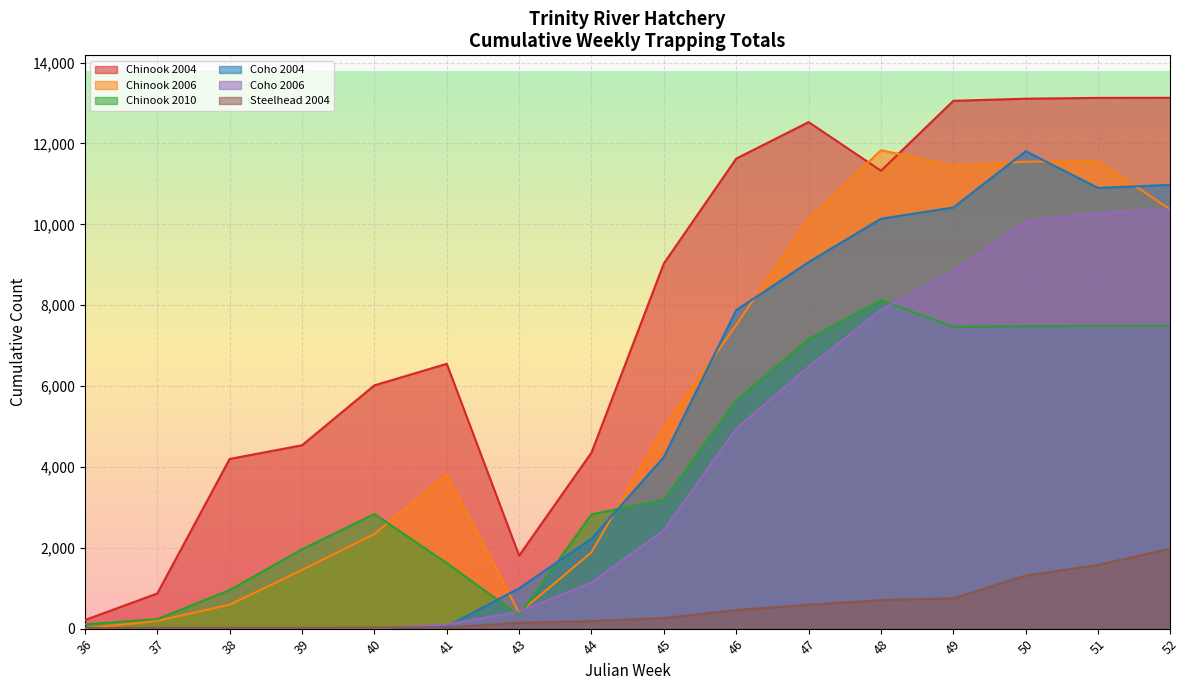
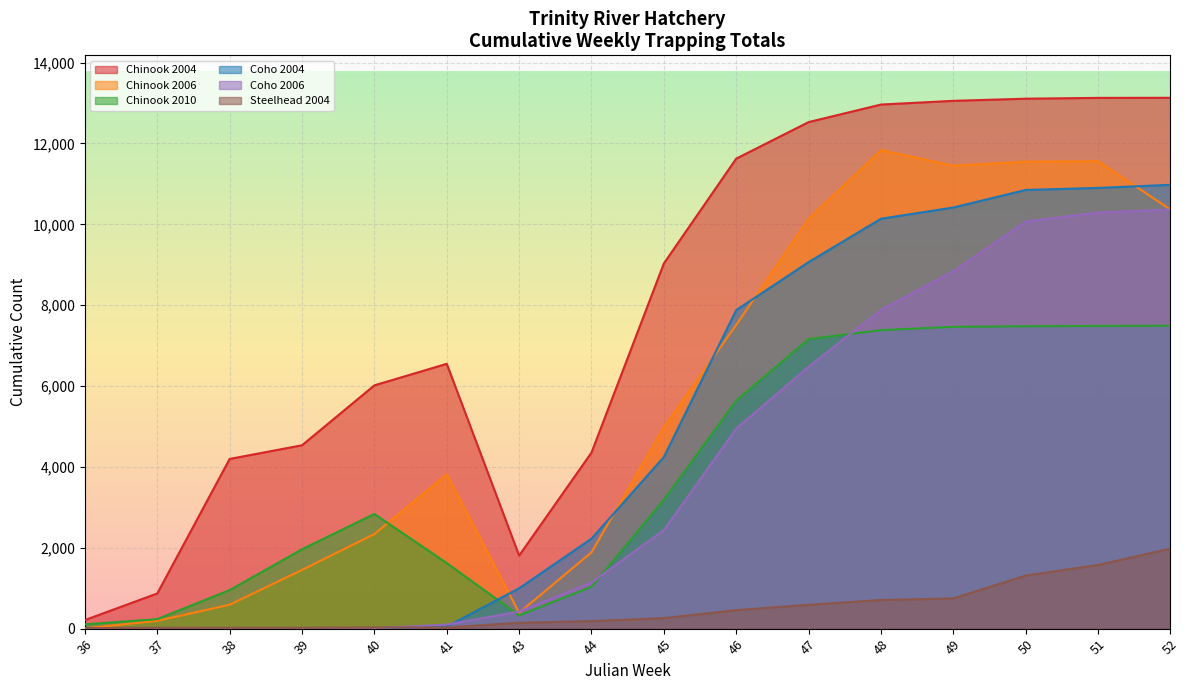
  {
    "Chinook 2004": {
      "36": "200",
      "37": "900",
      "38": "4,200",
      "39": "4,500",
      "40": "6,000",
      "41": "6,600",
      "43": "1,800",
      "44": "4,400",
      "45": "9,000",
      "46": "11,600",
      "47": "12,500",
-     "48": "11,300",
+     "48": "13,000",
      "49": "13,100",
      "50": "13,100",
      "51": "13,100",
      "52": "13,100"
    },
    "Chinook 2006": {
      "38": "600",
      "39": "1,500",
      "40": "2,300",
      "41": "3,800",
      "44": "1,900",
      "45": "5,000",
      "46": "7,500",
      "47": "10,100",
      "48": "11,800",
      "49": "11,500",
      "50": "11,600",
      "51": "11,600"
    },
    "Chinook 2010": {
      "36": "100",
      "38": "1,000",
      "39": "2,000",
      "40": "2,800",
      "41": "1,600",
-     "44": "2,800",
+     "44": "1,000",
      "45": "3,200",
      "46": "5,600",
      "47": "7,200",
-     "48": "8,100",
+     "48": "7,400",
      "49": "7,500",
      "50": "7,500",
      "51": "7,500",
      "52": "7,500"
    },
    "Coho 2004": {
      "43": "1,000",
      "44": "2,200",
      "45": "4,200",
      "46": "7,900",
      "47": "9,100",
      "48": "10,100",
      "49": "10,400",
-     "50": "11,800",
+     "50": "10,900",
      "51": "10,900",
      "52": "11,000"
    },
    "Coho 2006": {
      "44": "1,100",
      "45": "2,400",
      "46": "4,900",
      "47": "6,500",
      "48": "7,900",
      "49": "8,800",
      "50": "10,100",
      "51": "10,300"
    },
    "Steelhead 2004": {
      "43": "100",
      "44": "200",
      "45": "300",
      "46": "500",
      "47": "600",
      "48": "700",
      "49": "700",
      "50": "1,300",
      "51": "1,600",
      "52": "2,000"
    }
  }
